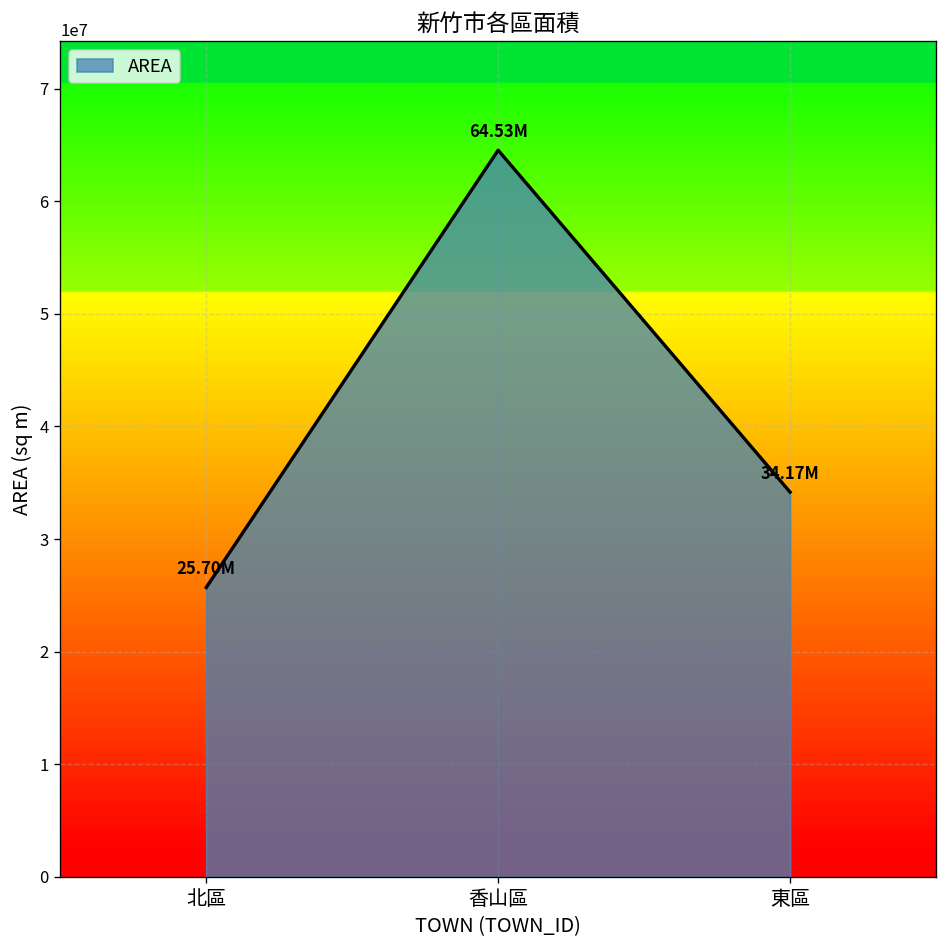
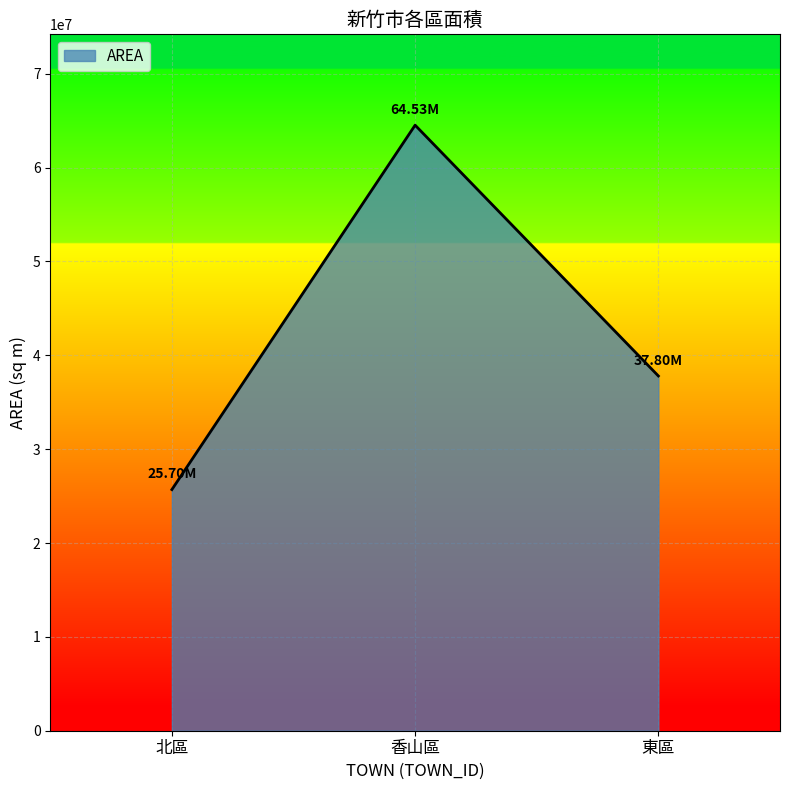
  {
    "北區": "25.70M",
    "香山區": "64.53M",
-   "東區": "34.17M"
+   "東區": "37.80M"
  }
